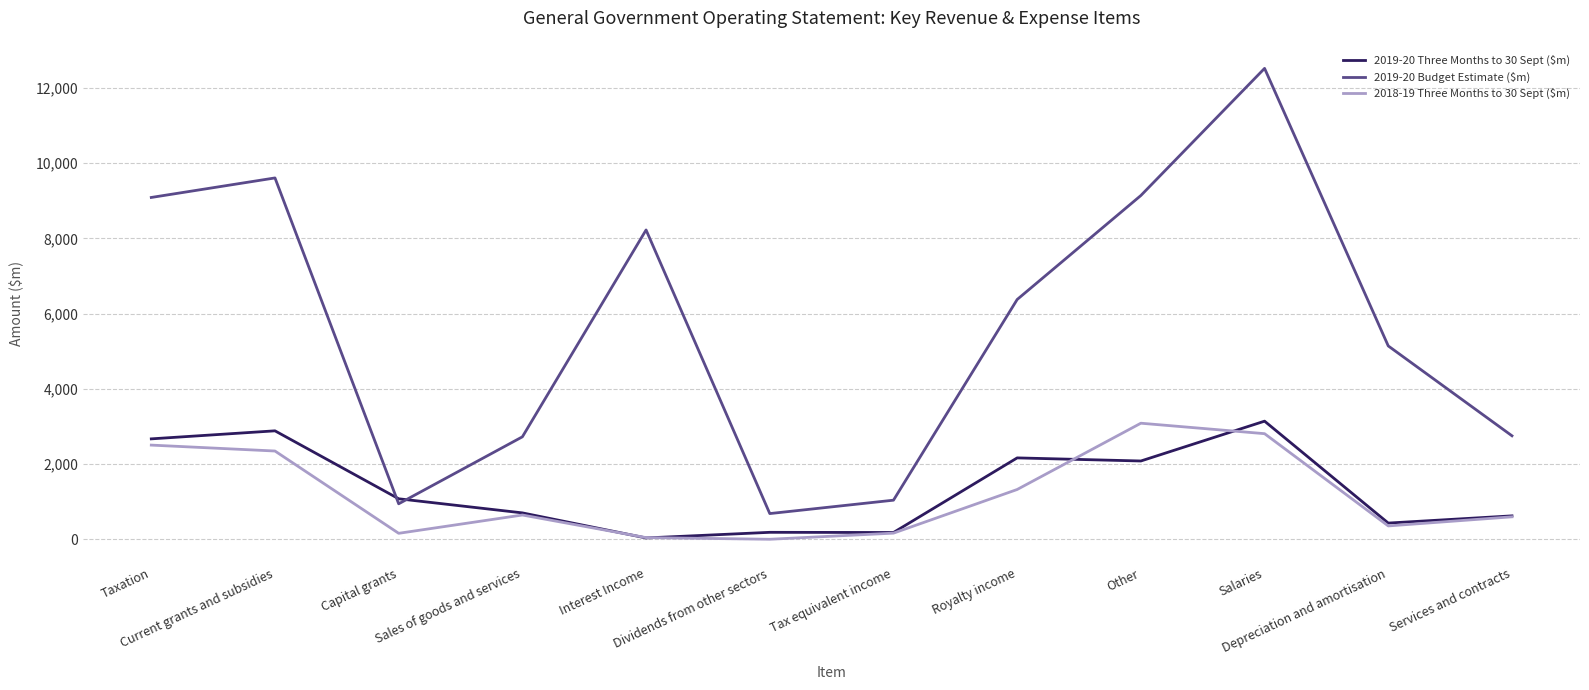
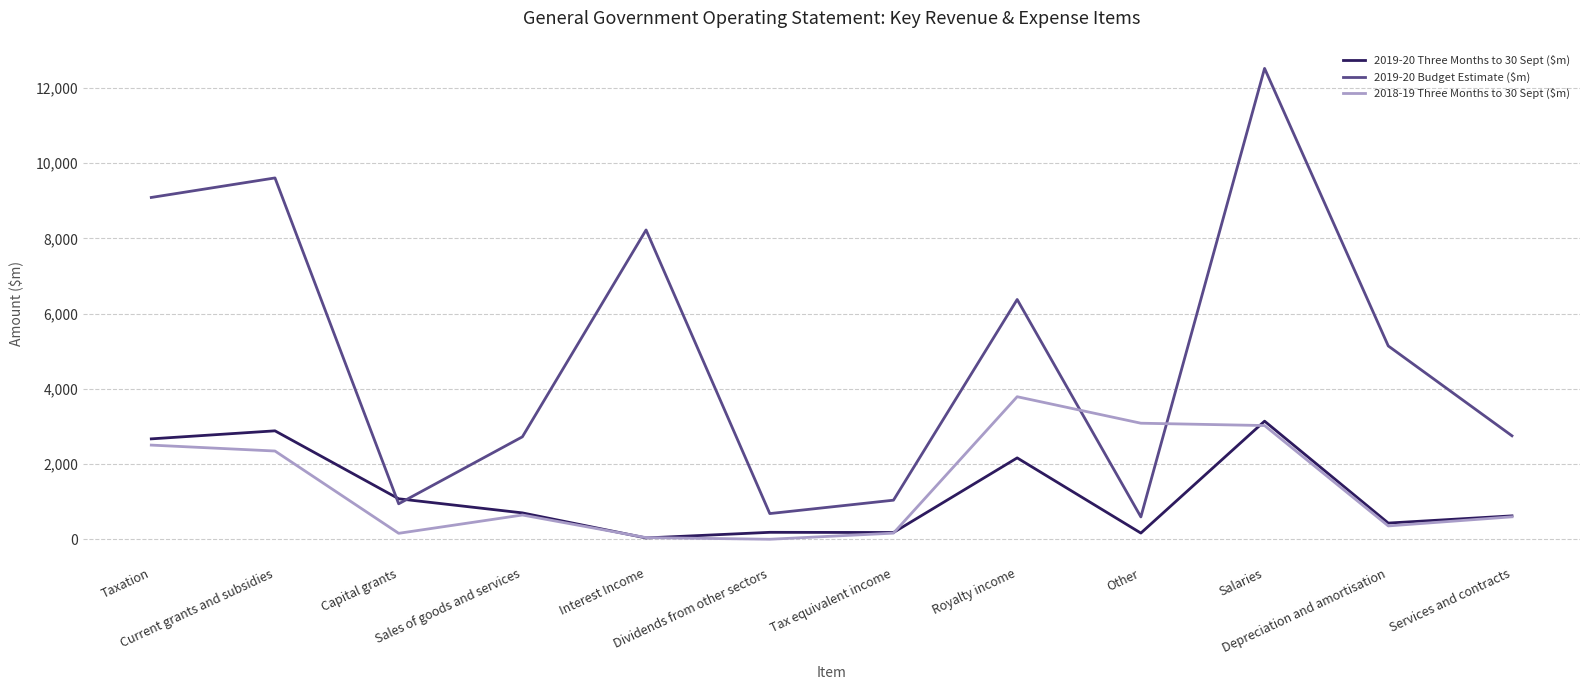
  {
    "2019-20 Three Months to 30 Sept ($m)": {
      "Taxation": "2,700",
      "Current grants and subsidies": "2,900",
      "Capital grants": "1,100",
      "Dividends from other sectors": "200",
      "Royalty income": "2,200",
-     "Other": "2,100",
+     "Other": "200",
      "Salaries": "3,100",
      "Depreciation and amortisation": "400"
    },
    "2019-20 Budget Estimate ($m)": {
      "Taxation": "9,100",
      "Current grants and subsidies": "9,600",
      "Capital grants": "900",
      "Sales of goods and services": "2,700",
      "Interest Income": "8,200",
      "Dividends from other sectors": "700",
      "Tax equivalent income": "1,000",
      "Royalty income": "6,400",
-     "Other": "9,100",
+     "Other": "600",
      "Salaries": "12,500",
      "Depreciation and amortisation": "5,100",
      "Services and contracts": "2,800"
    },
    "2018-19 Three Months to 30 Sept ($m)": {
      "Taxation": "2,500",
      "Current grants and subsidies": "2,300",
      "Capital grants": "200",
      "Dividends from other sectors": "0",
-     "Royalty income": "1,300",
+     "Royalty income": "3,800",
      "Other": "3,100",
-     "Salaries": "2,800",
+     "Salaries": "3,000",
      "Depreciation and amortisation": "400"
    }
  }
